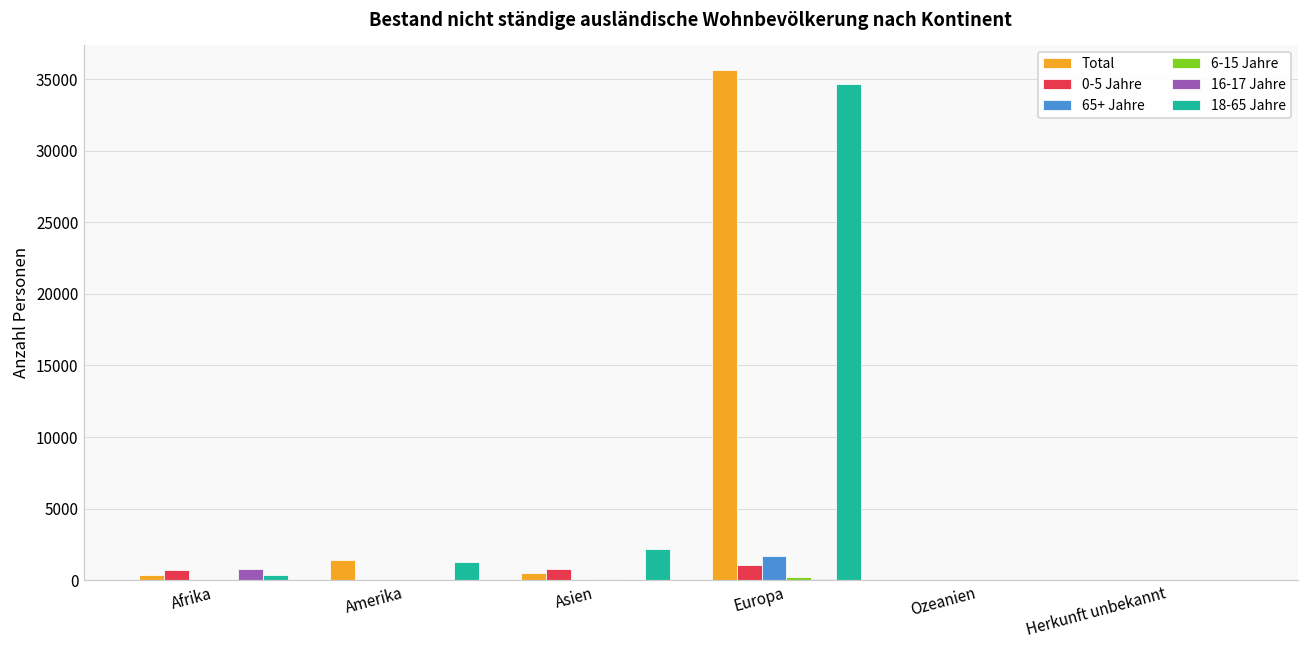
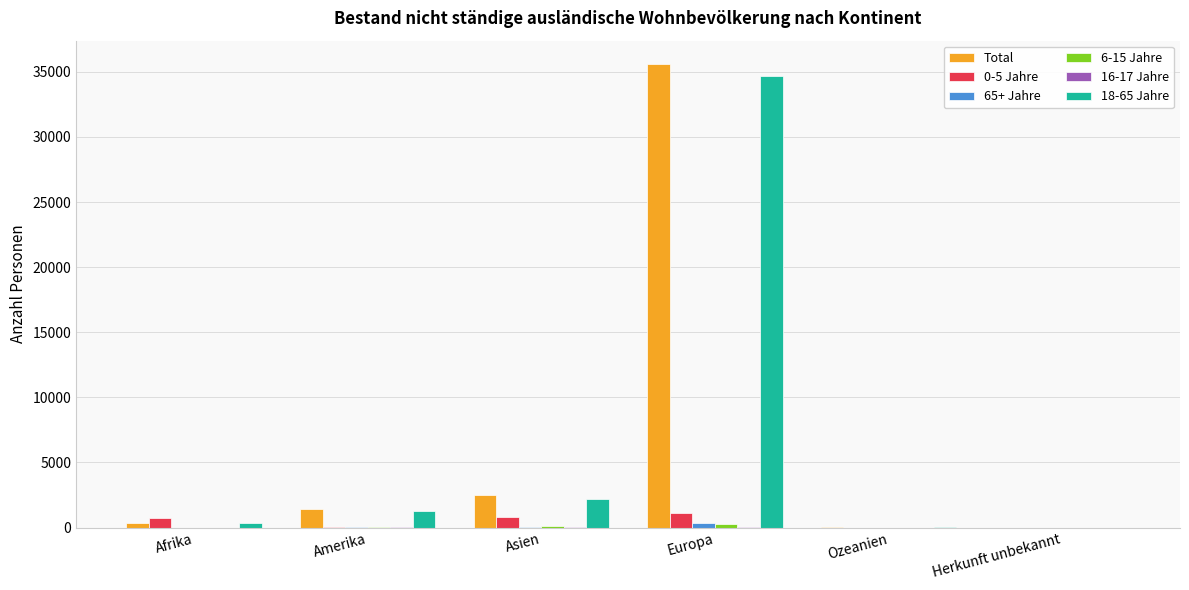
  {
    "Total": {
      "Afrika": 400,
      "Amerika": 1400,
-     "Asien": 500,
+     "Asien": 2500,
      "Europa": 35600
    },
    "0-5 Jahre": {
      "Afrika": 700,
      "Asien": 800,
      "Europa": 1100,
      "Herkunft unbekannt": 0
    },
    "65+ Jahre": {
-     "Europa": 1700,
+     "Europa": 300,
      "Herkunft unbekannt": 0
    },
    "6-15 Jahre": {
      "Europa": 200,
      "Herkunft unbekannt": 0
    },
    "16-17 Jahre": {
-     "Afrika": 800,
+     "Afrika": 0,
      "Ozeanien": 0,
      "Herkunft unbekannt": 0
    },
    "18-65 Jahre": {
      "Afrika": 400,
      "Amerika": 1300,
      "Asien": 2200,
      "Europa": 34700
    }
  }
